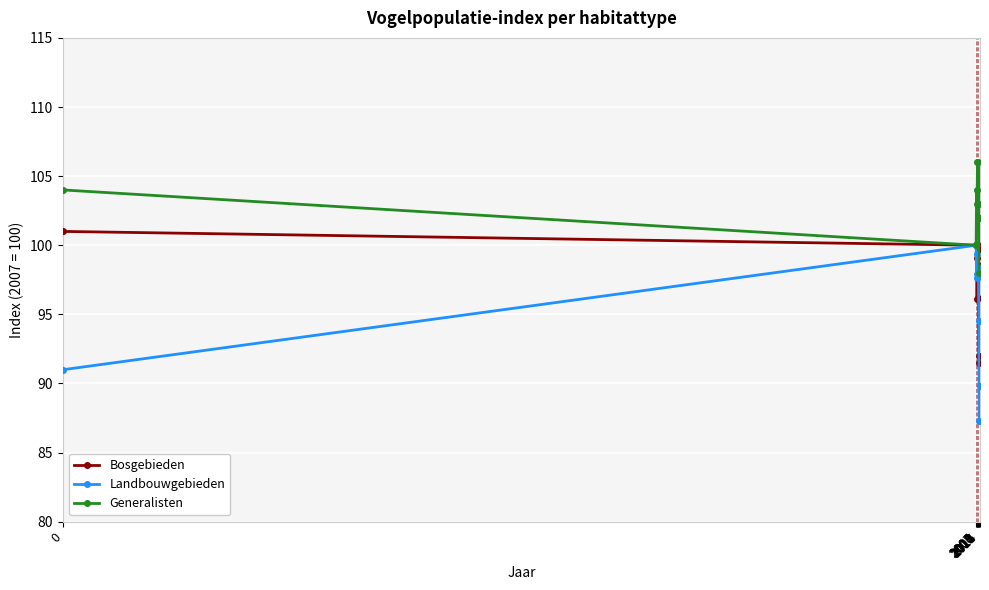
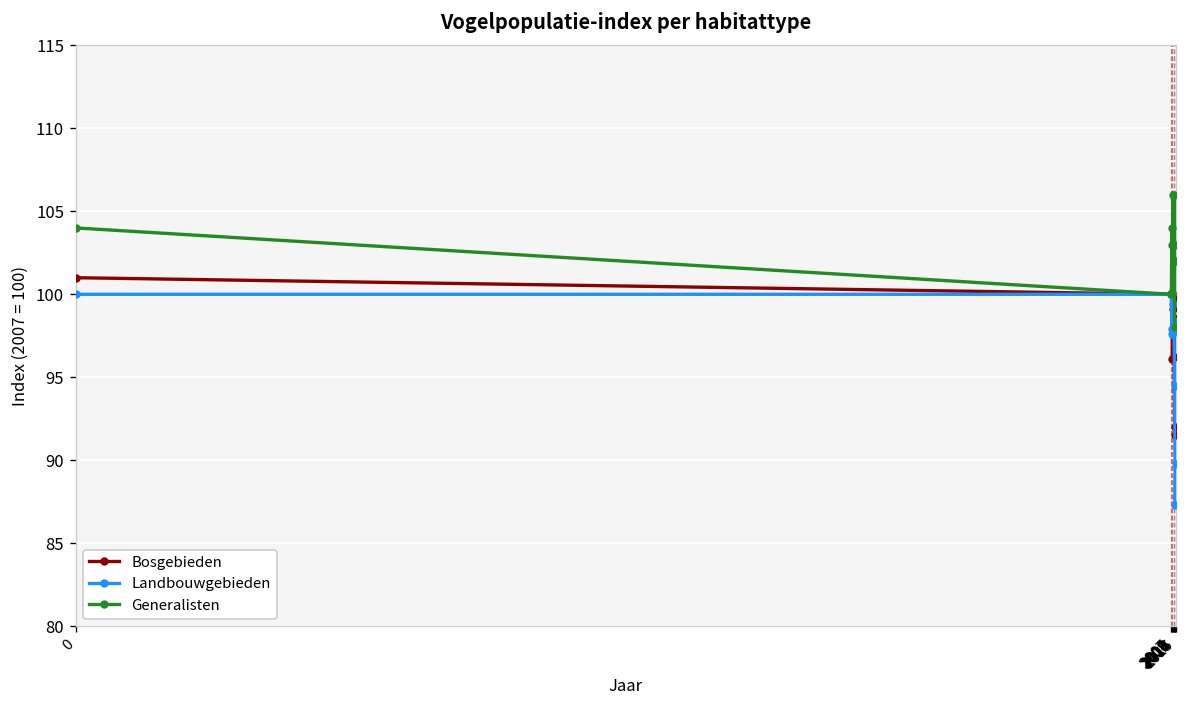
  {
    "Bosgebieden": {
      "0": 101,
      "2009": 96,
      "2010": 99,
      "2011": 98.6,
      "2012": 96.2,
      "2013": 92,
      "2014": 91.5,
      "2015": 99.7
    },
    "Landbouwgebieden": {
-     "0": 91,
+     "0": 100,
      "2008": 97.6,
      "2009": 98,
      "2010": 99.4,
      "2011": 98.4,
      "2012": 97.7,
      "2013": 94.5,
      "2014": 87.3,
      "2015": 89.8
    },
    "Generalisten": {
      "0": 104,
      "2008": 104,
      "2009": 103,
      "2010": 106,
      "2011": 102,
      "2012": 106,
      "2013": 103,
      "2014": 98,
      "2015": 102
    }
  }
